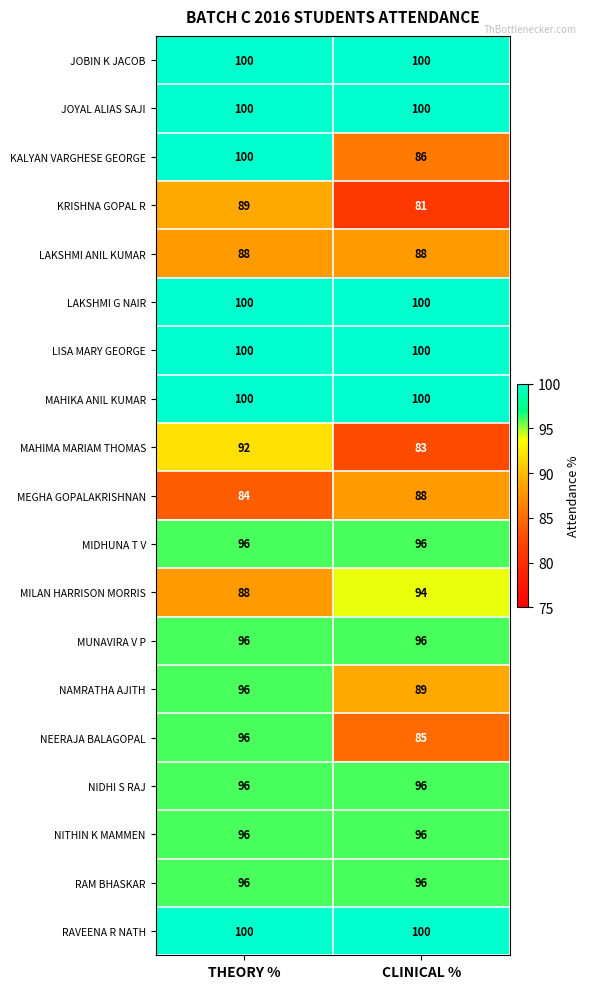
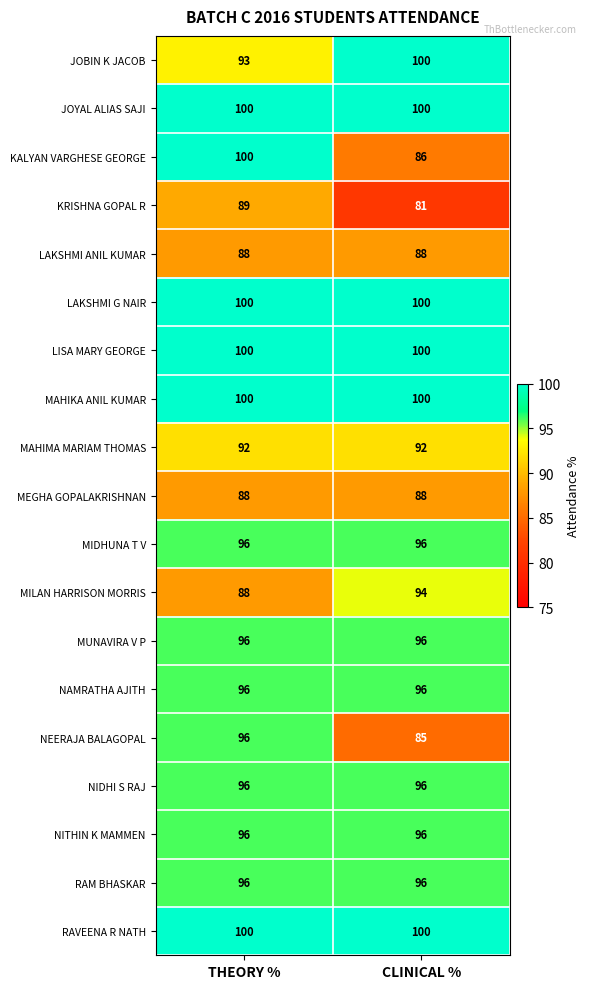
  {
    "JOBIN K JACOB": {
-     "THEORY %": 100,
+     "THEORY %": 93,
      "CLINICAL %": 100
    },
    "JOYAL ALIAS SAJI": {
      "THEORY %": 100,
      "CLINICAL %": 100
    },
    "KALYAN VARGHESE GEORGE": {
      "THEORY %": 100,
      "CLINICAL %": 86
    },
    "KRISHNA GOPAL R": {
      "THEORY %": 89,
      "CLINICAL %": 81
    },
    "LAKSHMI ANIL KUMAR": {
      "THEORY %": 88,
      "CLINICAL %": 88
    },
    "LAKSHMI G NAIR": {
      "THEORY %": 100,
      "CLINICAL %": 100
    },
    "LISA MARY GEORGE": {
      "THEORY %": 100,
      "CLINICAL %": 100
    },
    "MAHIKA ANIL KUMAR": {
      "THEORY %": 100,
      "CLINICAL %": 100
    },
    "MAHIMA MARIAM THOMAS": {
      "THEORY %": 92,
-     "CLINICAL %": 83
+     "CLINICAL %": 92
    },
    "MEGHA GOPALAKRISHNAN": {
-     "THEORY %": 84,
+     "THEORY %": 88,
      "CLINICAL %": 88
    },
    "MIDHUNA T V": {
      "THEORY %": 96,
      "CLINICAL %": 96
    },
    "MILAN HARRISON MORRIS": {
      "THEORY %": 88,
      "CLINICAL %": 94
    },
    "MUNAVIRA V P": {
      "THEORY %": 96,
      "CLINICAL %": 96
    },
    "NAMRATHA AJITH": {
      "THEORY %": 96,
-     "CLINICAL %": 89
+     "CLINICAL %": 96
    },
    "NEERAJA BALAGOPAL": {
      "THEORY %": 96,
      "CLINICAL %": 85
    },
    "NIDHI S RAJ": {
      "THEORY %": 96,
      "CLINICAL %": 96
    },
    "NITHIN K MAMMEN": {
      "THEORY %": 96,
      "CLINICAL %": 96
    },
    "RAM BHASKAR": {
      "THEORY %": 96,
      "CLINICAL %": 96
    },
    "RAVEENA R NATH": {
      "THEORY %": 100,
      "CLINICAL %": 100
    }
  }
